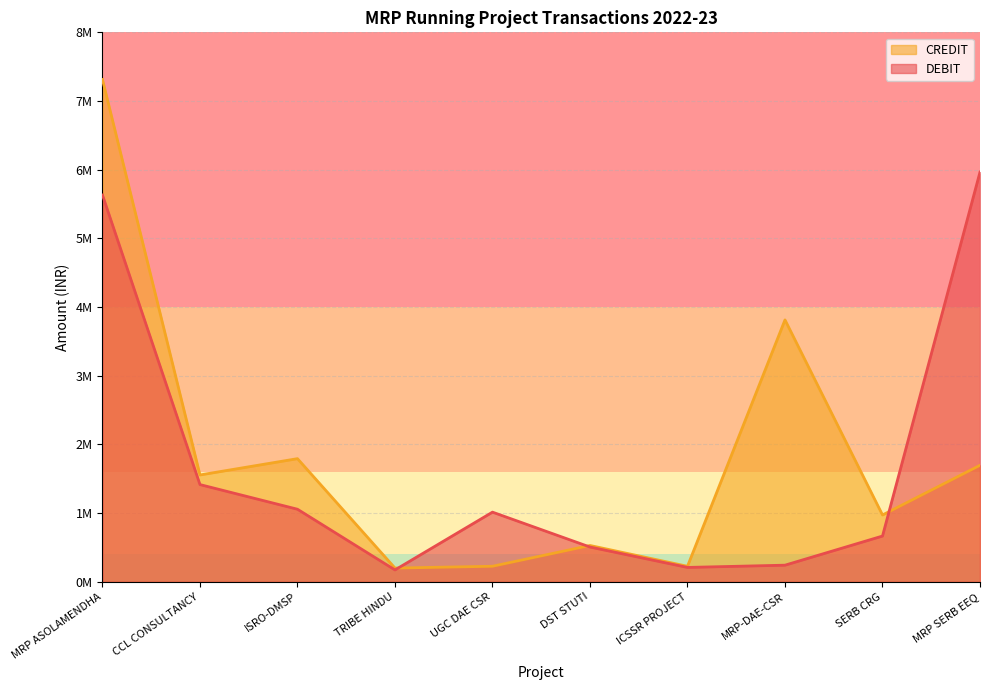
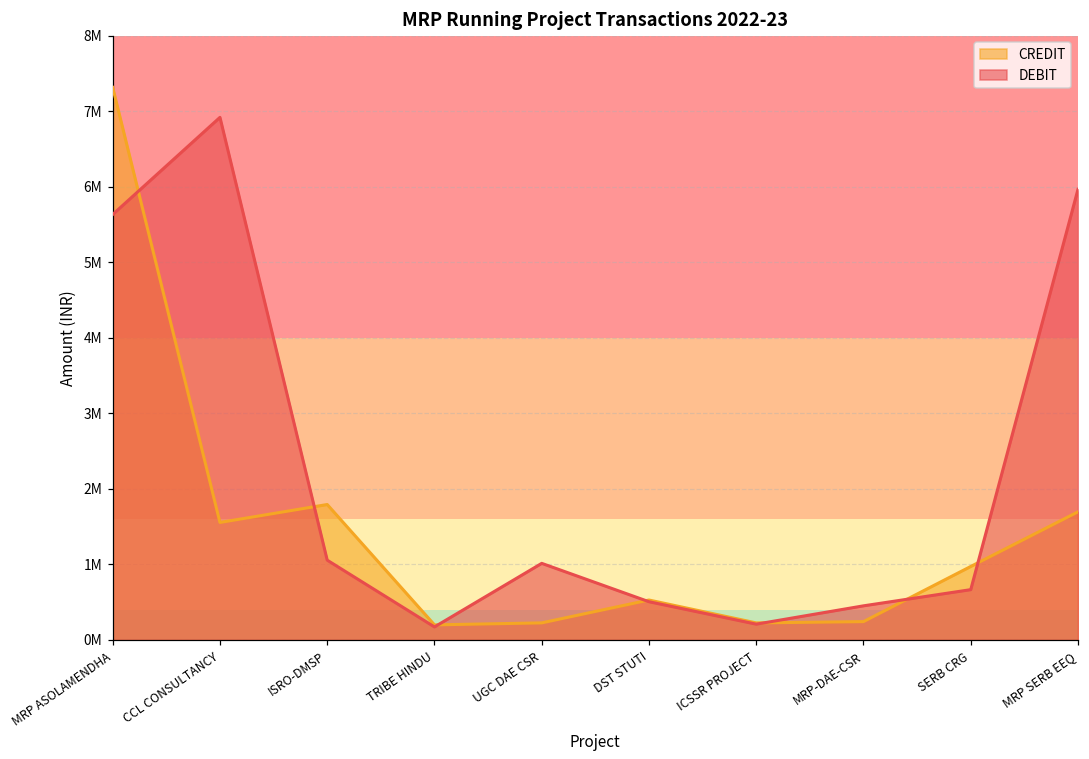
  {
    "CREDIT": {
      "MRP ASOLAMENDHA": 7300000,
      "CCL CONSULTANCY": 1600000,
      "ISRO-DMSP": 1800000,
      "UGC DAE CSR": 200000,
-     "MRP-DAE-CSR": 3800000,
+     "MRP-DAE-CSR": 200000,
      "SERB CRG": 1000000,
      "MRP SERB EEQ": 1700000
    },
    "DEBIT": {
      "MRP ASOLAMENDHA": 5600000,
-     "CCL CONSULTANCY": 1400000,
+     "CCL CONSULTANCY": 6900000,
      "ISRO-DMSP": 1100000,
      "UGC DAE CSR": 1000000,
-     "MRP-DAE-CSR": 200000,
+     "MRP-DAE-CSR": 500000,
      "SERB CRG": 700000,
      "MRP SERB EEQ": 6000000
    }
  }
